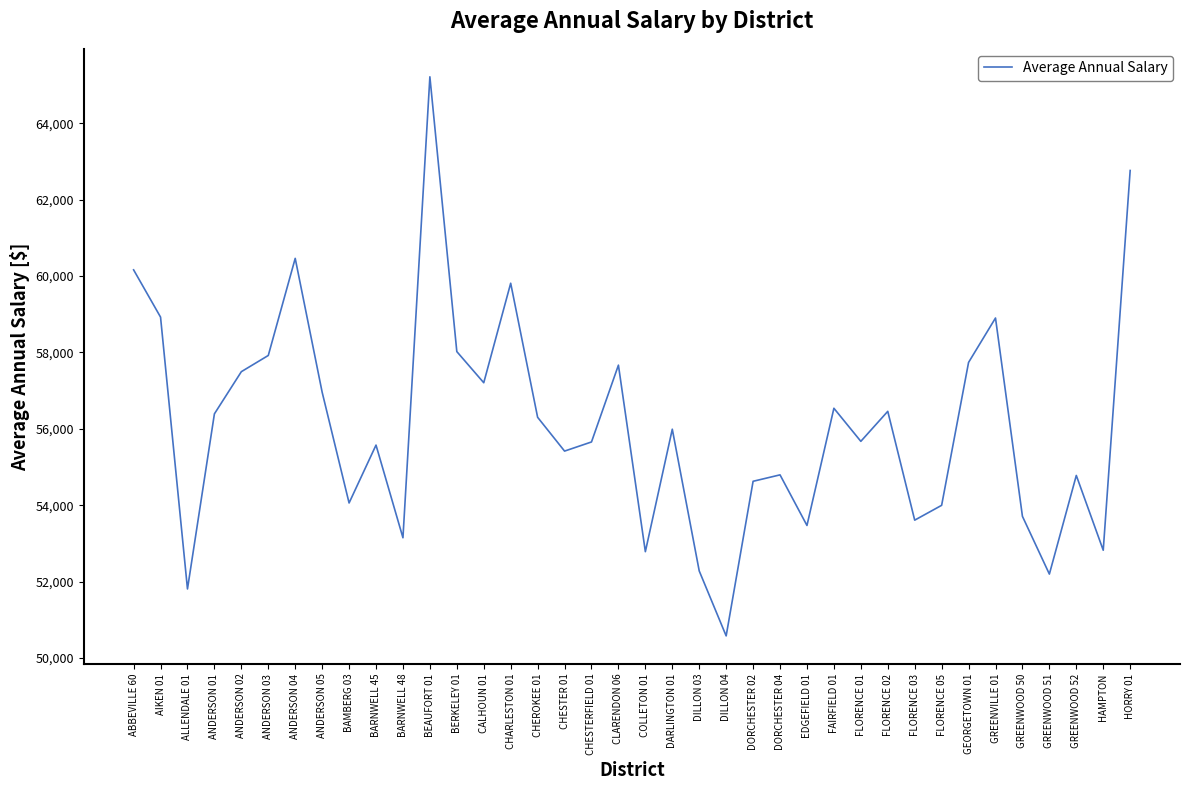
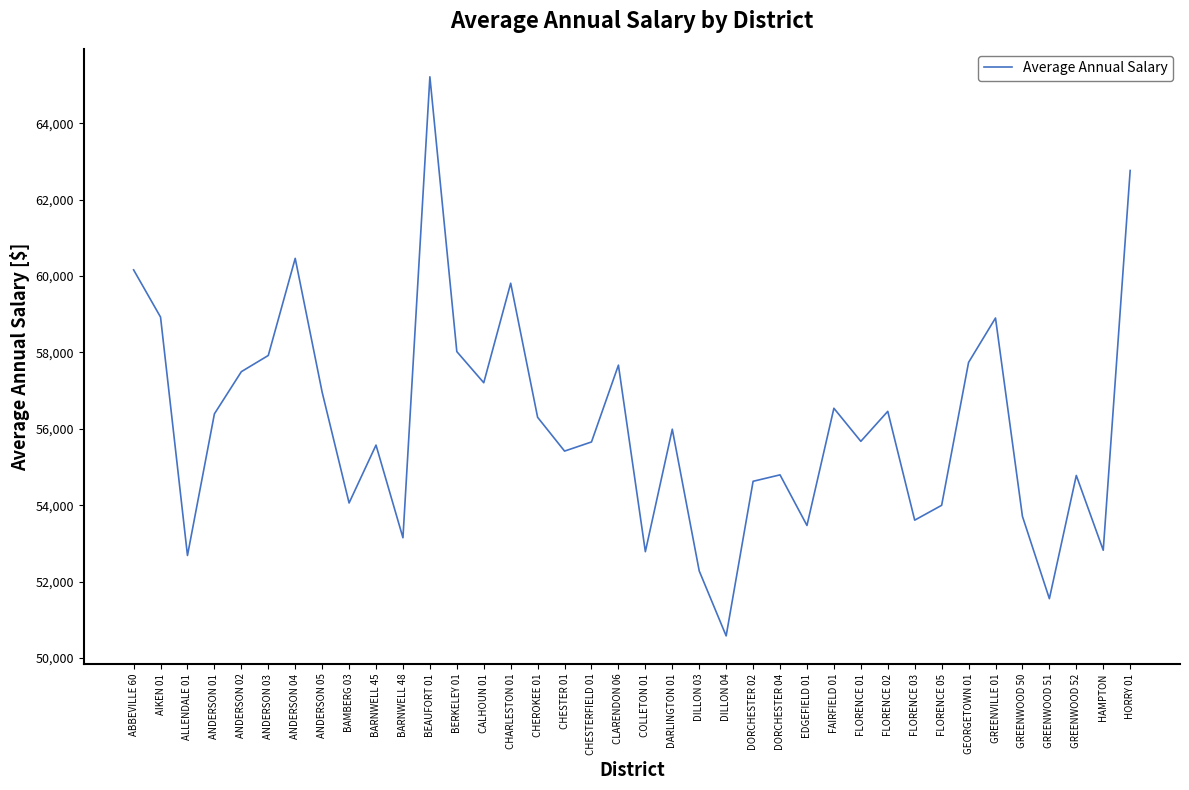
  {
    "ABBEVILLE 60": "60,200",
    "AIKEN 01": "58,900",
-   "ALLENDALE 01": "51,800",
+   "ALLENDALE 01": "52,700",
    "ANDERSON 01": "56,400",
    "ANDERSON 02": "57,500",
    "ANDERSON 03": "57,900",
    "ANDERSON 04": "60,500",
    "ANDERSON 05": "57,000",
    "BAMBERG 03": "54,100",
    "BARNWELL 45": "55,600",
    "BARNWELL 48": "53,100",
    "BEAUFORT 01": "65,200",
    "BERKELEY 01": "58,000",
    "CALHOUN 01": "57,200",
    "CHARLESTON 01": "59,800",
    "CHEROKEE 01": "56,300",
    "CHESTER 01": "55,400",
    "CHESTERFIELD 01": "55,700",
    "CLARENDON 06": "57,700",
    "COLLETON 01": "52,800",
    "DARLINGTON 01": "56,000",
    "DILLON 03": "52,300",
    "DILLON 04": "50,600",
    "DORCHESTER 02": "54,600",
    "DORCHESTER 04": "54,800",
    "EDGEFIELD 01": "53,500",
    "FAIRFIELD 01": "56,500",
    "FLORENCE 01": "55,700",
    "FLORENCE 02": "56,500",
    "FLORENCE 03": "53,600",
    "FLORENCE 05": "54,000",
    "GEORGETOWN 01": "57,700",
    "GREENVILLE 01": "58,900",
    "GREENWOOD 50": "53,700",
-   "GREENWOOD 51": "52,200",
+   "GREENWOOD 51": "51,600",
    "GREENWOOD 52": "54,800",
    "HAMPTON": "52,800",
    "HORRY 01": "62,800"
  }
